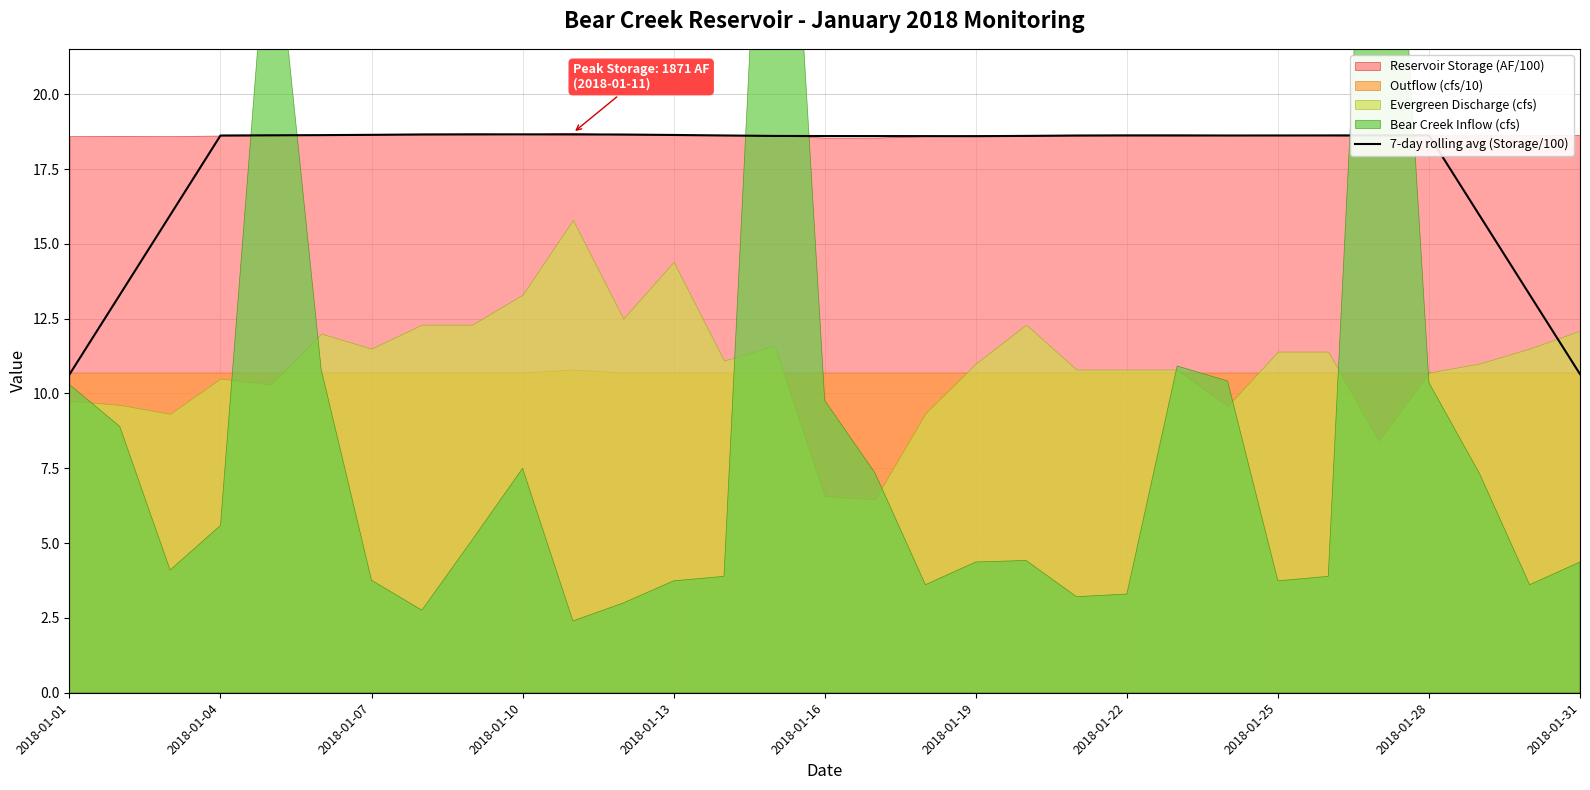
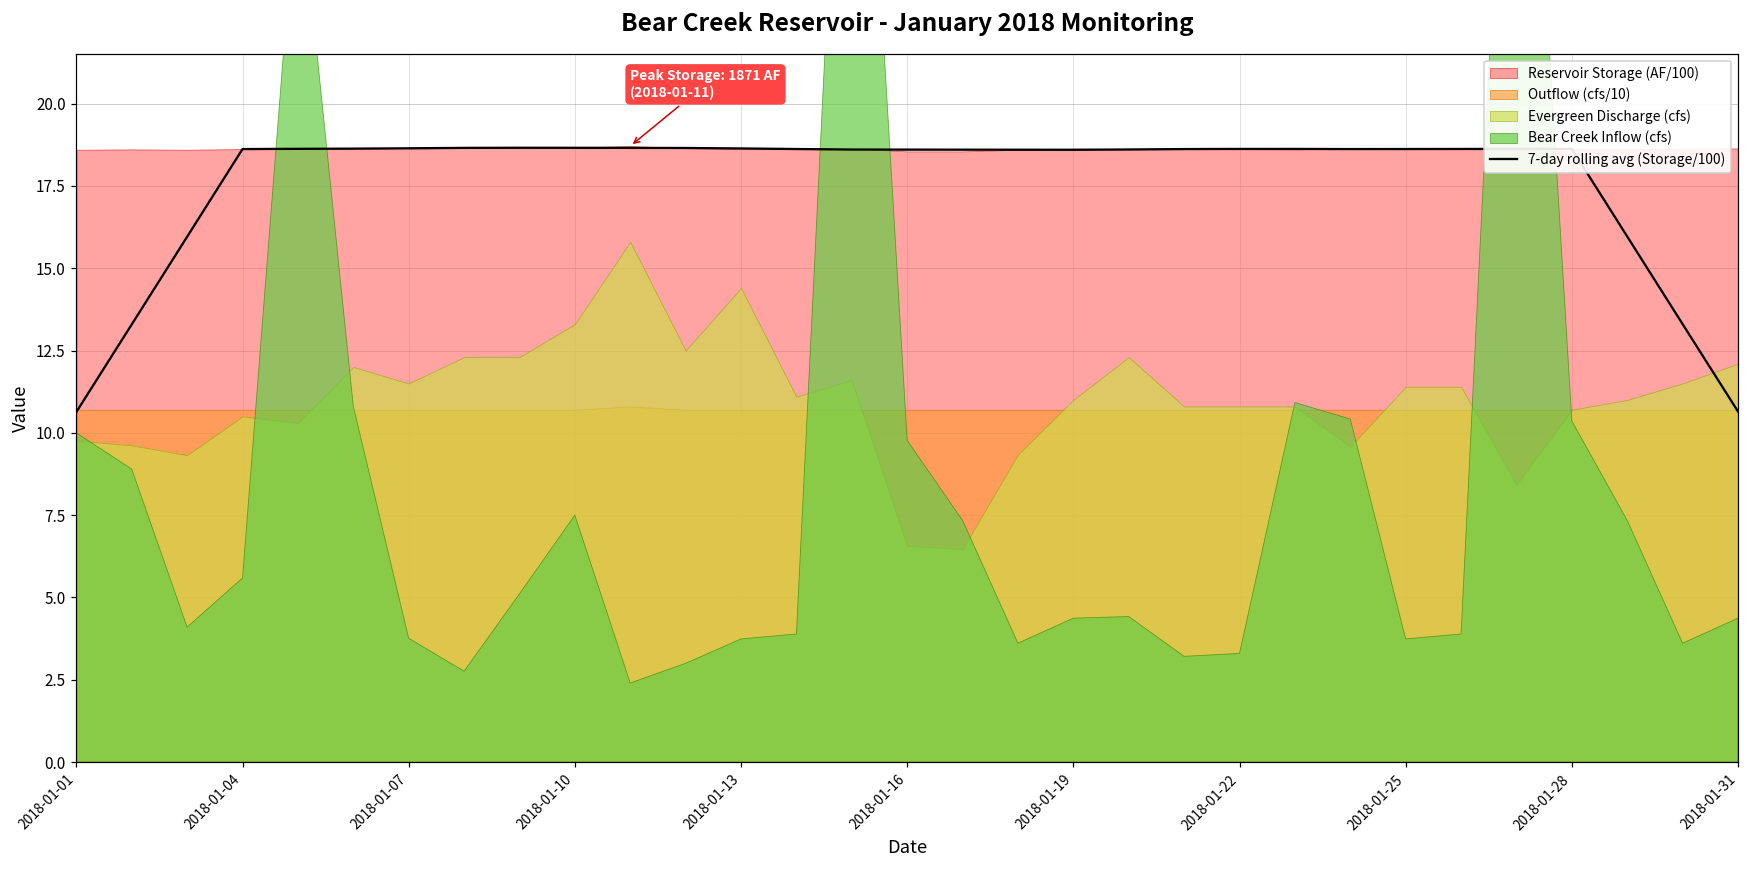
  {
    "Reservoir Storage (AF/100)": {
      "2018-01-01": 18.6,
      "2018-01-31": 18.6
    },
    "Outflow (cfs/10)": {
      "2018-01-04": 10.7,
      "2018-01-07": 10.7,
      "2018-01-10": 10.7,
      "2018-01-13": 10.7,
      "2018-01-16": 10.7,
      "2018-01-19": 10.7,
      "2018-01-22": 10.7,
      "2018-01-25": 10.7
    },
    "Evergreen Discharge (cfs)": {
      "2018-01-01": 9.8,
      "2018-01-04": 10.5,
      "2018-01-07": 11.5,
      "2018-01-10": 13.3,
      "2018-01-13": 14.4,
      "2018-01-16": 6.6,
      "2018-01-19": 11.0,
      "2018-01-22": 10.8,
      "2018-01-25": 11.4,
      "2018-01-31": 12.1
    },
    "Bear Creek Inflow (cfs)": {
-     "2018-01-01": 10.3,
+     "2018-01-01": 10.0,
      "2018-01-04": 5.6,
      "2018-01-07": 3.8,
      "2018-01-10": 7.5,
      "2018-01-13": 3.7,
      "2018-01-16": 9.8,
      "2018-01-19": 4.4,
      "2018-01-22": 3.3,
      "2018-01-25": 3.7,
      "2018-01-28": 10.4,
      "2018-01-31": 4.4
    }
  }
